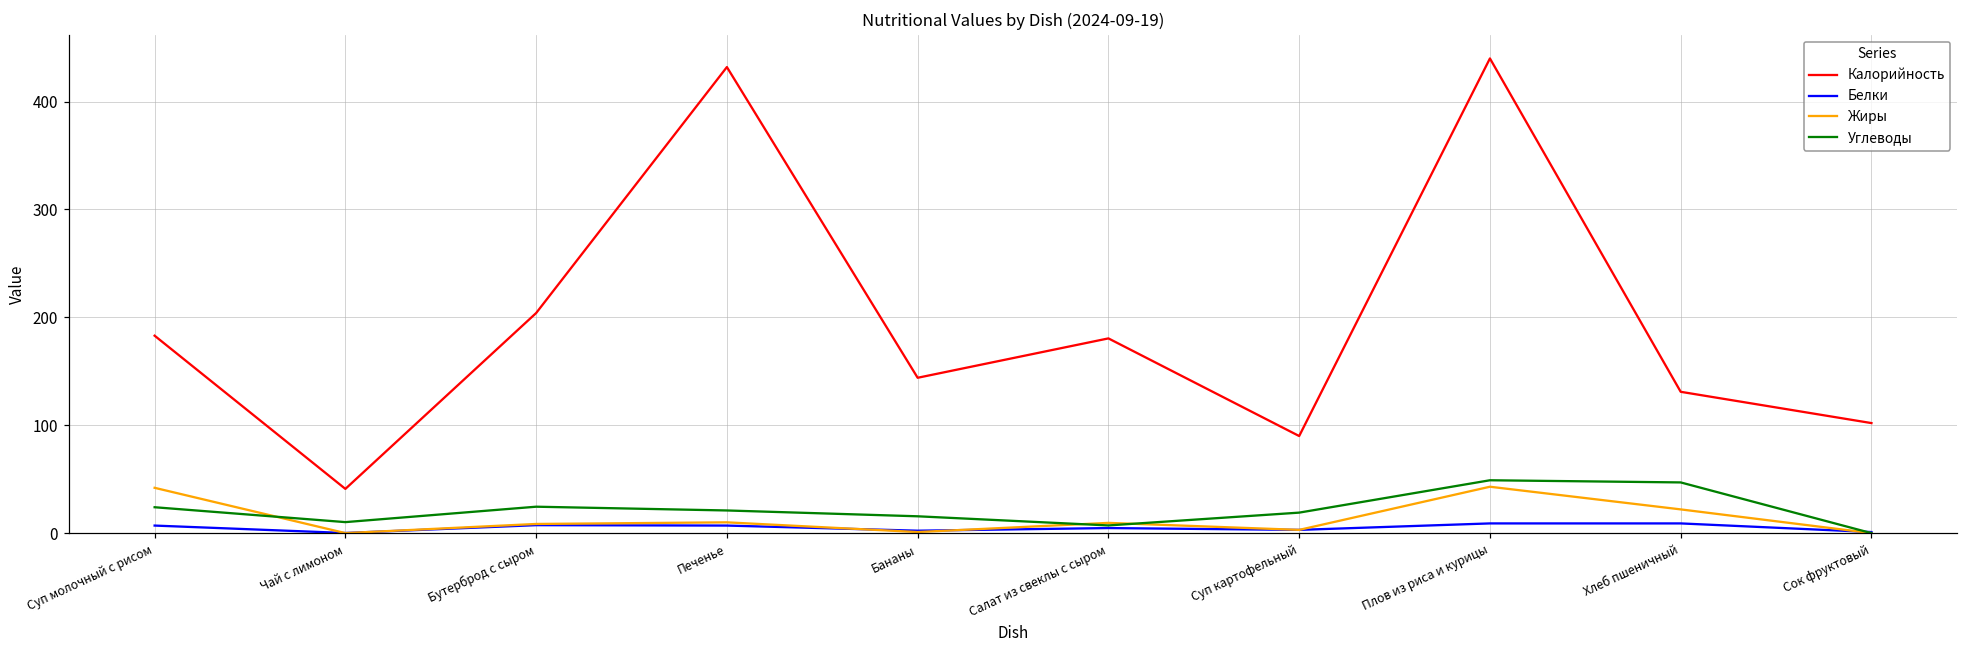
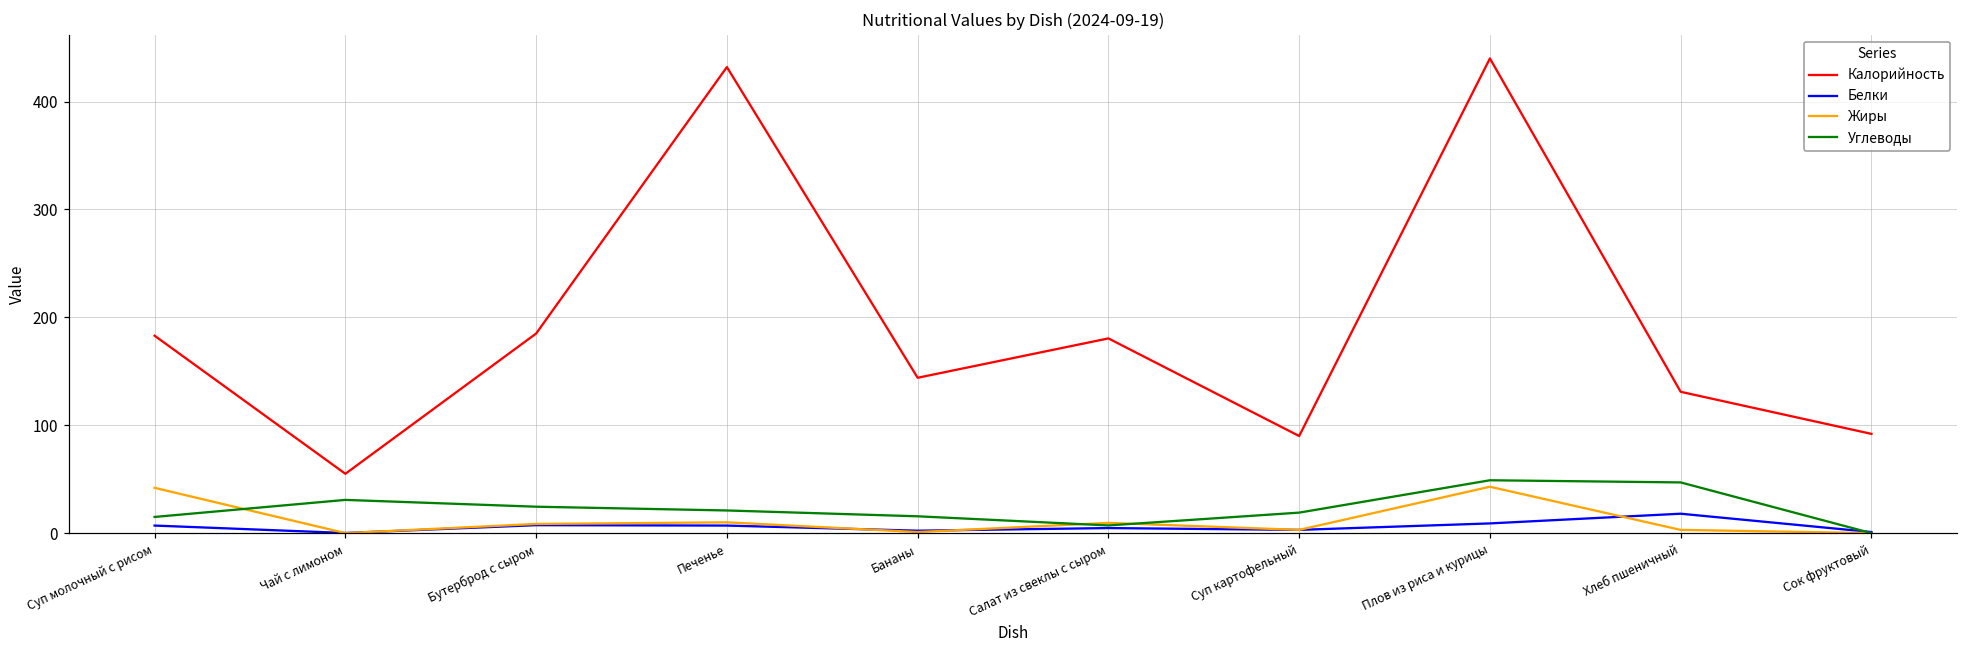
  {
    "Калорийность": {
      "Суп молочный с рисом": 180,
-     "Чай с лимоном": 40,
-     "Бутерброд с сыром": 200,
+     "Чай с лимоном": 60,
+     "Бутерброд с сыром": 190,
      "Печенье": 430,
      "Бананы": 140,
      "Салат из свеклы с сыром": 180,
      "Суп картофельный": 90,
      "Плов из риса и курицы": 440,
      "Хлеб пшеничный": 130,
-     "Сок фруктовый": 100
+     "Сок фруктовый": 90
    },
    "Белки": {
      "Суп молочный с рисом": 10,
      "Печенье": 10,
      "Плов из риса и курицы": 10,
-     "Хлеб пшеничный": 10
+     "Хлеб пшеничный": 20
    },
    "Жиры": {
      "Суп молочный с рисом": 40,
      "Печенье": 10,
      "Плов из риса и курицы": 40,
-     "Хлеб пшеничный": 20
+     "Хлеб пшеничный": 0
    },
    "Углеводы": {
-     "Суп молочный с рисом": 24,
-     "Чай с лимоном": 10,
+     "Суп молочный с рисом": 15,
+     "Чай с лимоном": 30,
      "Бутерброд с сыром": 20,
      "Печенье": 20,
      "Бананы": 20,
      "Суп картофельный": 20,
      "Плов из риса и курицы": 50,
      "Хлеб пшеничный": 50
    }
  }
